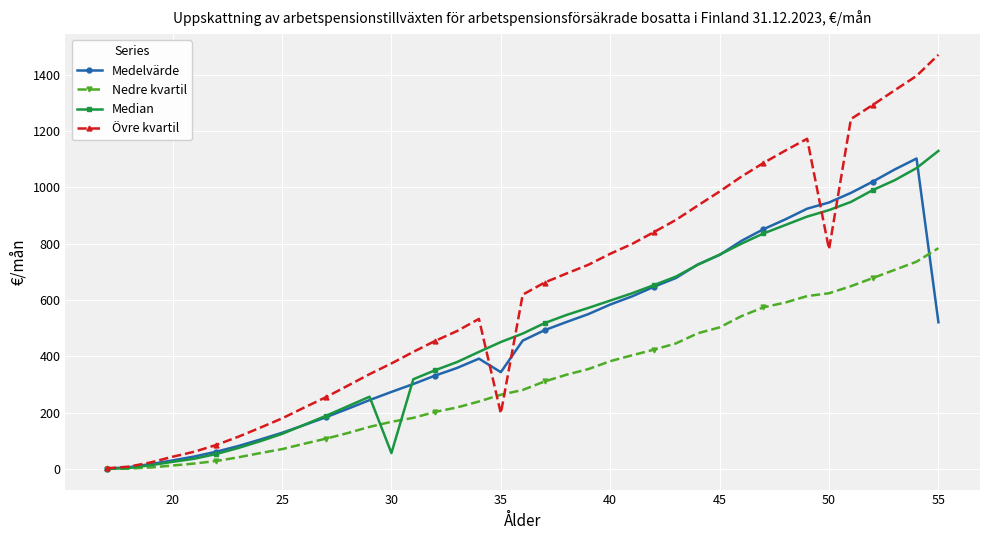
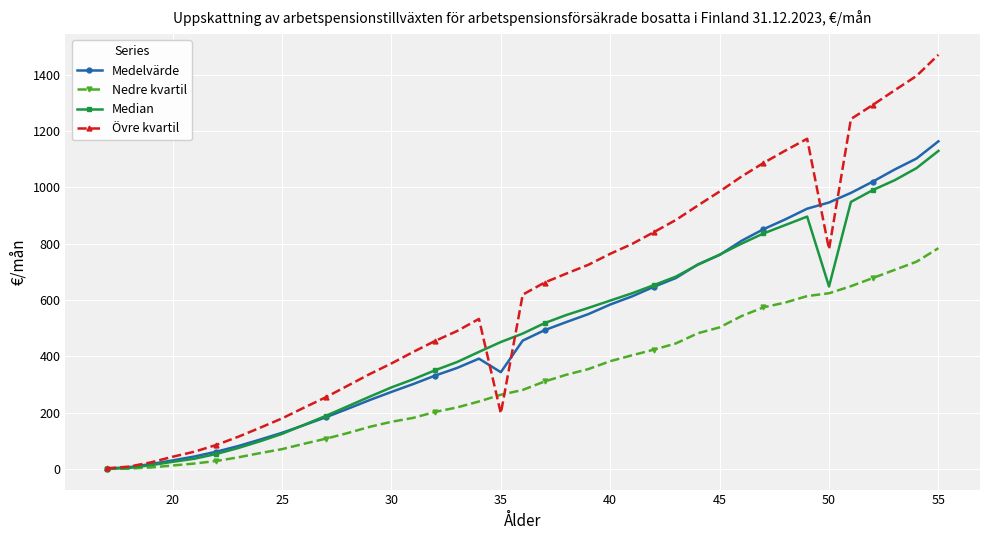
  {
    "Medelvärde": {
      "30": 270,
      "35": 340,
      "40": 580,
      "50": 950,
-     "55": 520
+     "55": 1160
    },
    "Nedre kvartil": {
      "20": 10,
      "25": 70,
      "30": 170,
      "35": 260,
      "40": 380,
      "45": 500,
      "50": 620,
      "55": 780
    },
    "Median": {
-     "30": 60,
+     "30": 290,
      "35": 450,
      "40": 600,
-     "50": 920,
+     "50": 650,
      "55": 1130
    },
    "Övre kvartil": {
      "20": 40,
      "25": 180,
      "30": 380,
      "35": 200,
      "40": 760,
      "45": 990,
      "50": 780,
      "55": 1470
    }
  }
